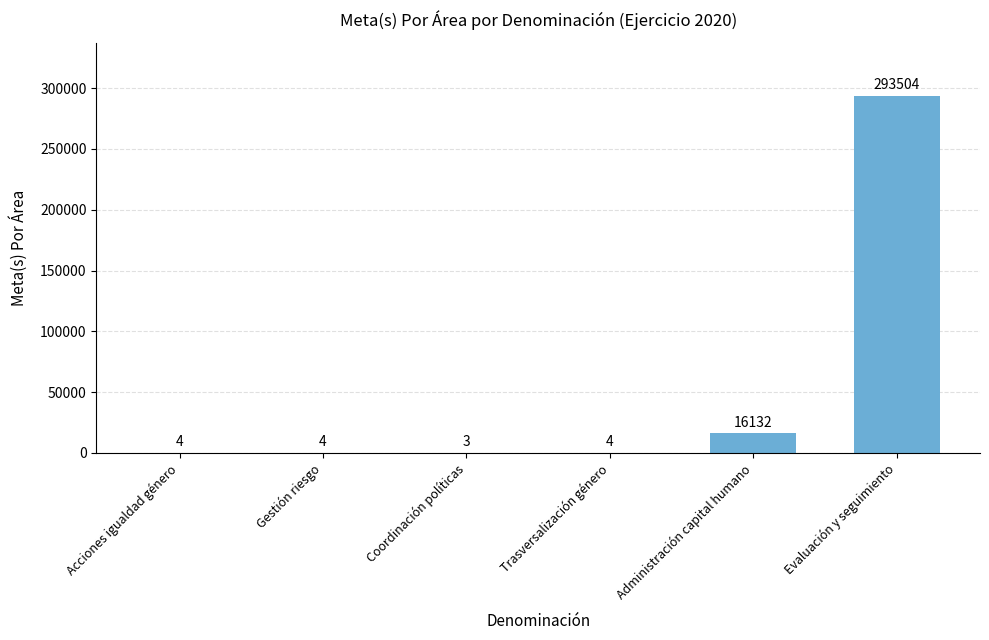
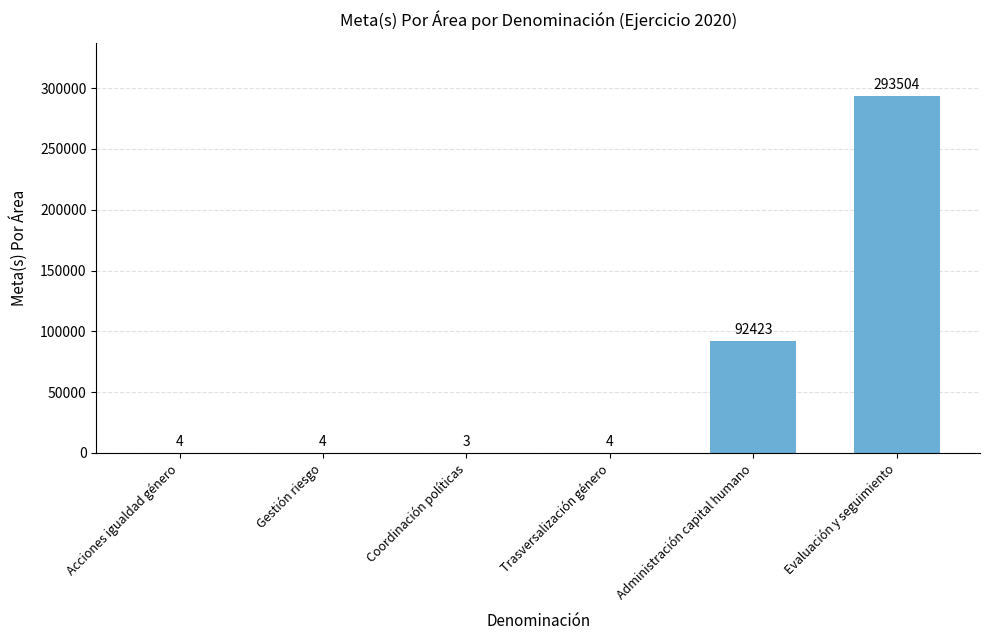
  {
    "Acciones igualdad género": 4,
    "Gestión riesgo": 4,
    "Coordinación políticas": 3,
    "Trasversalización género": 4,
-   "Administración capital humano": 16132,
+   "Administración capital humano": 92423,
    "Evaluación y seguimiento": 293504
  }
